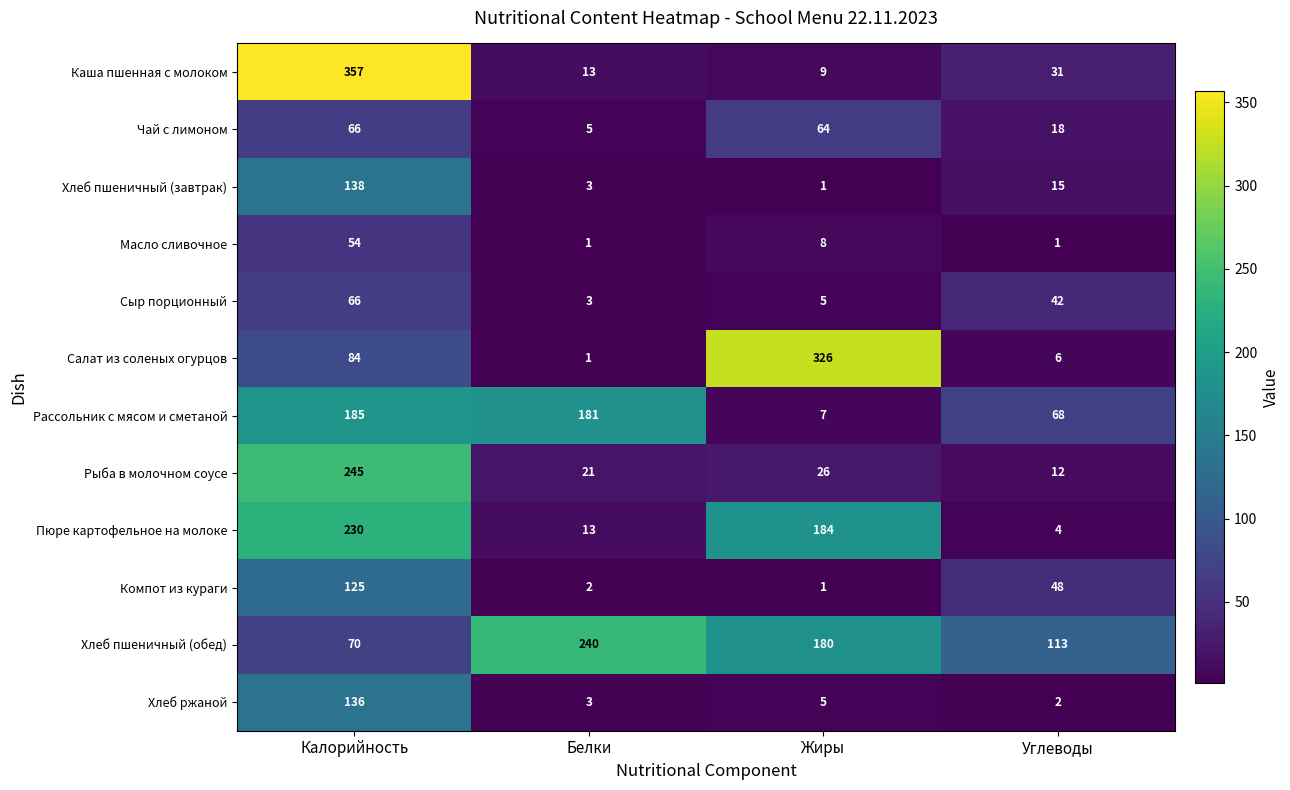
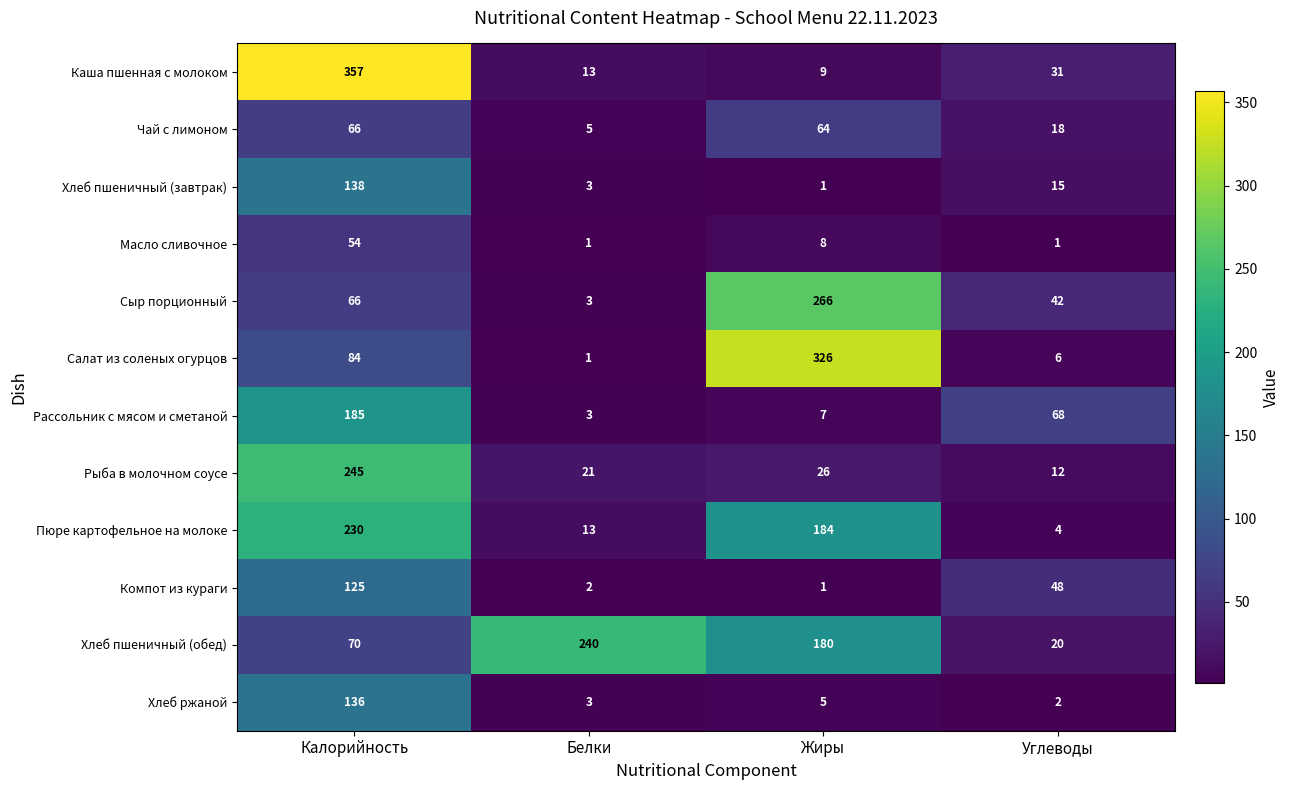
  {
    "Каша пшенная с молоком": {
      "Калорийность": 357,
      "Белки": 13,
      "Жиры": 9,
      "Углеводы": 31
    },
    "Чай с лимоном": {
      "Калорийность": 66,
      "Белки": 5,
      "Жиры": 64,
      "Углеводы": 18
    },
    "Хлеб пшеничный (завтрак)": {
      "Калорийность": 138,
      "Белки": 3,
      "Жиры": 1,
      "Углеводы": 15
    },
    "Масло сливочное": {
      "Калорийность": 54,
      "Белки": 1,
      "Жиры": 8,
      "Углеводы": 1
    },
    "Сыр порционный": {
      "Калорийность": 66,
      "Белки": 3,
-     "Жиры": 5,
+     "Жиры": 266,
      "Углеводы": 42
    },
    "Салат из соленых огурцов": {
      "Калорийность": 84,
      "Белки": 1,
      "Жиры": 326,
      "Углеводы": 6
    },
    "Рассольник с мясом и сметаной": {
      "Калорийность": 185,
-     "Белки": 181,
+     "Белки": 3,
      "Жиры": 7,
      "Углеводы": 68
    },
    "Рыба в молочном соусе": {
      "Калорийность": 245,
      "Белки": 21,
      "Жиры": 26,
      "Углеводы": 12
    },
    "Пюре картофельное на молоке": {
      "Калорийность": 230,
      "Белки": 13,
      "Жиры": 184,
      "Углеводы": 4
    },
    "Компот из кураги": {
      "Калорийность": 125,
      "Белки": 2,
      "Жиры": 1,
      "Углеводы": 48
    },
    "Хлеб пшеничный (обед)": {
      "Калорийность": 70,
      "Белки": 240,
      "Жиры": 180,
-     "Углеводы": 113
+     "Углеводы": 20
    },
    "Хлеб ржаной": {
      "Калорийность": 136,
      "Белки": 3,
      "Жиры": 5,
      "Углеводы": 2
    }
  }
